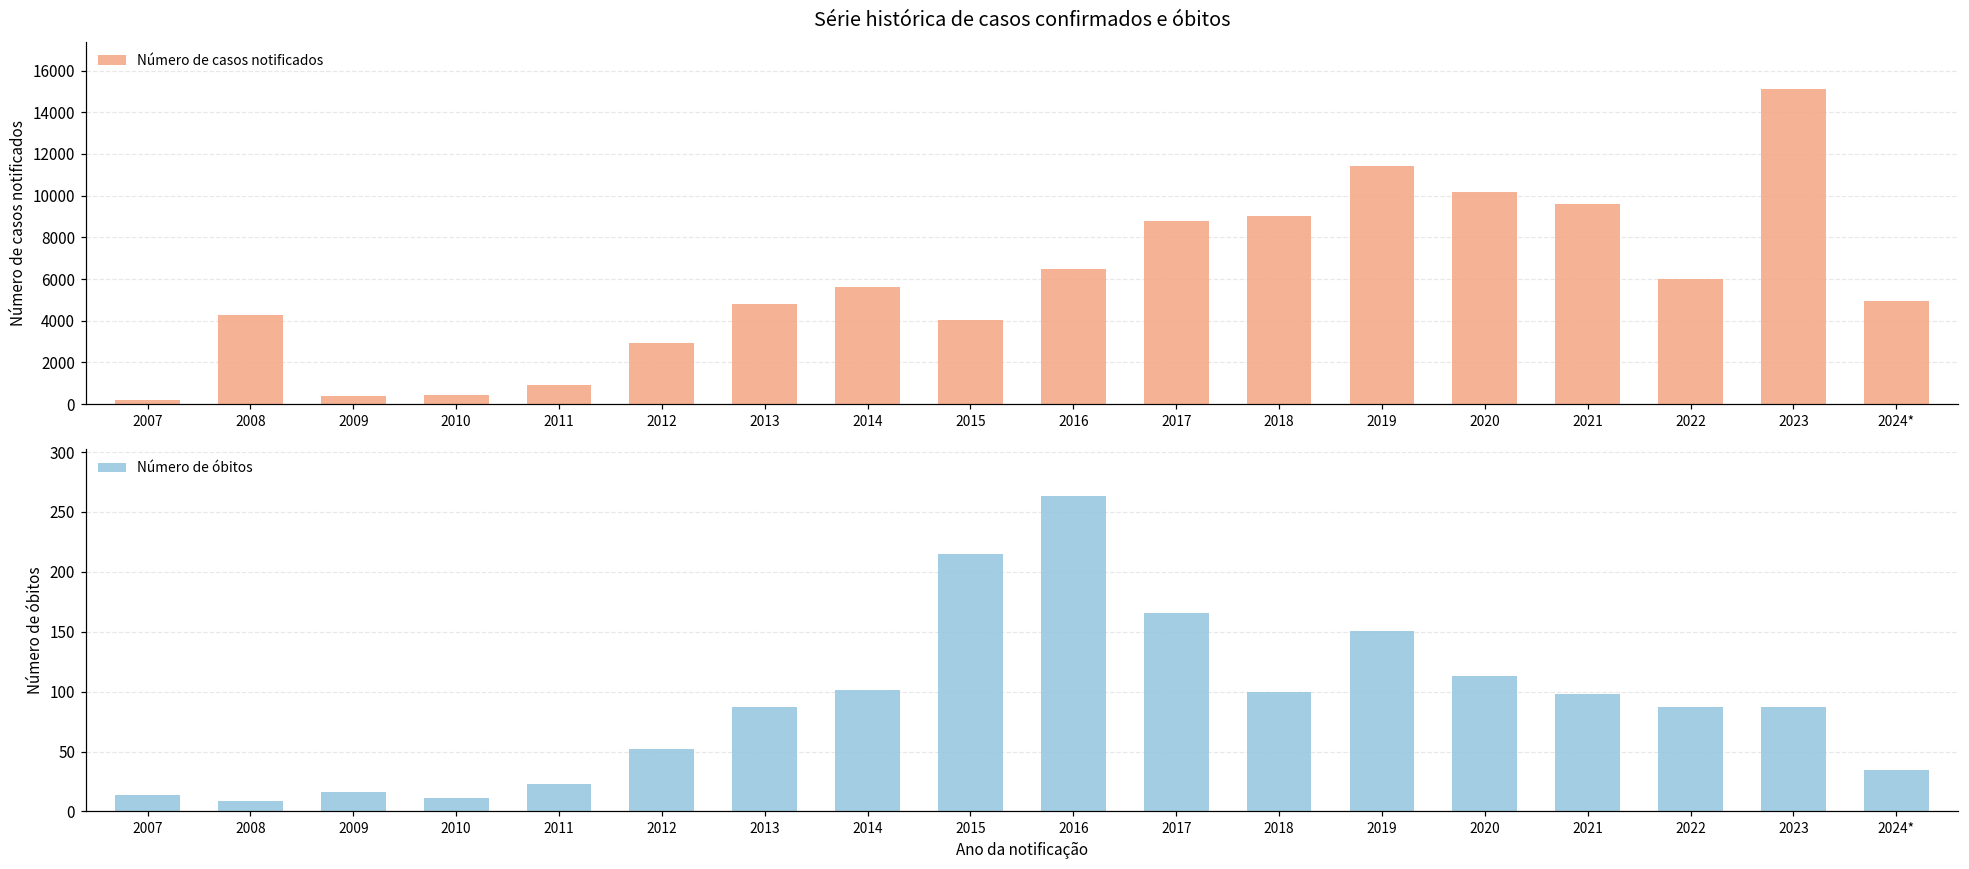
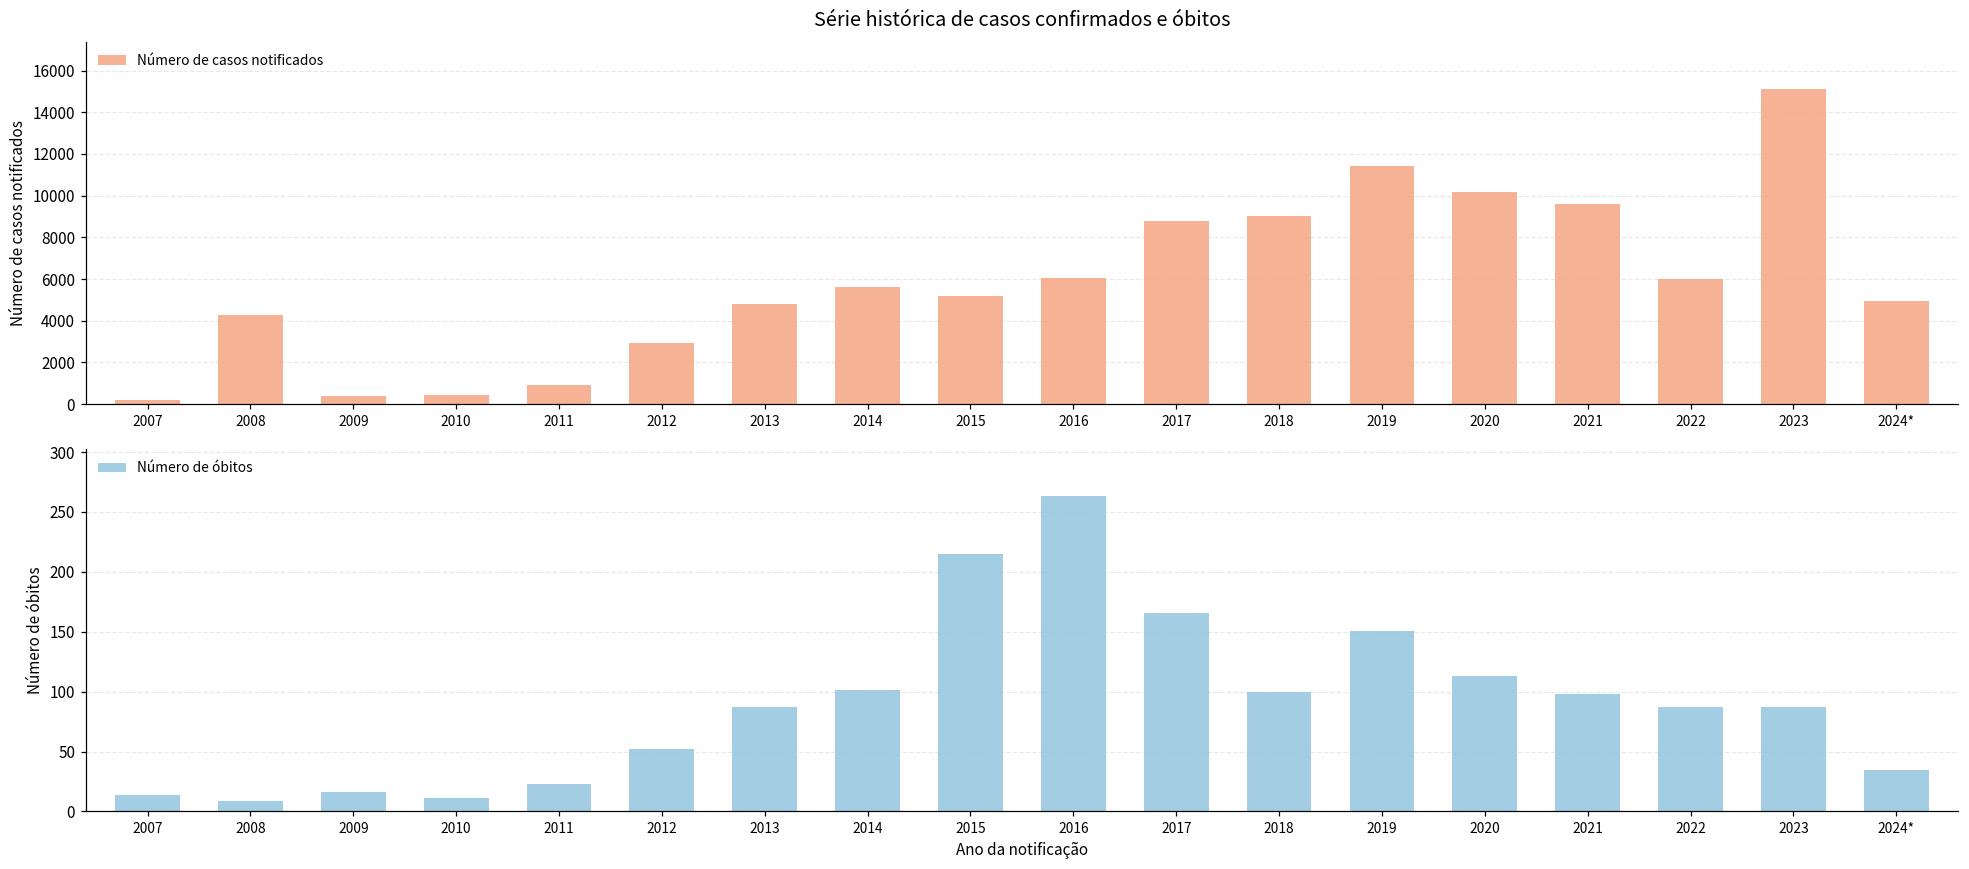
  {
    "Série histórica de casos confirmados e óbitos": {
      "2007": 200,
      "2008": 4300,
      "2009": 400,
      "2010": 400,
      "2011": 900,
      "2012": 2900,
      "2013": 4800,
      "2014": 5600,
-     "2015": 4000,
-     "2016": 6500,
+     "2015": 5200,
+     "2016": 6000,
      "2017": 8800,
      "2018": 9000,
      "2019": 11400,
      "2020": 10200,
      "2021": 9600,
      "2022": 6000,
      "2023": 15100,
      "2024*": 5000
    }
  }
